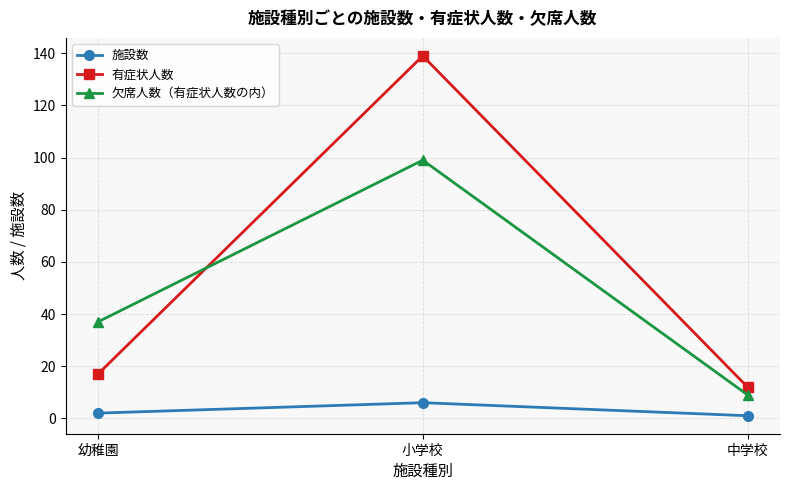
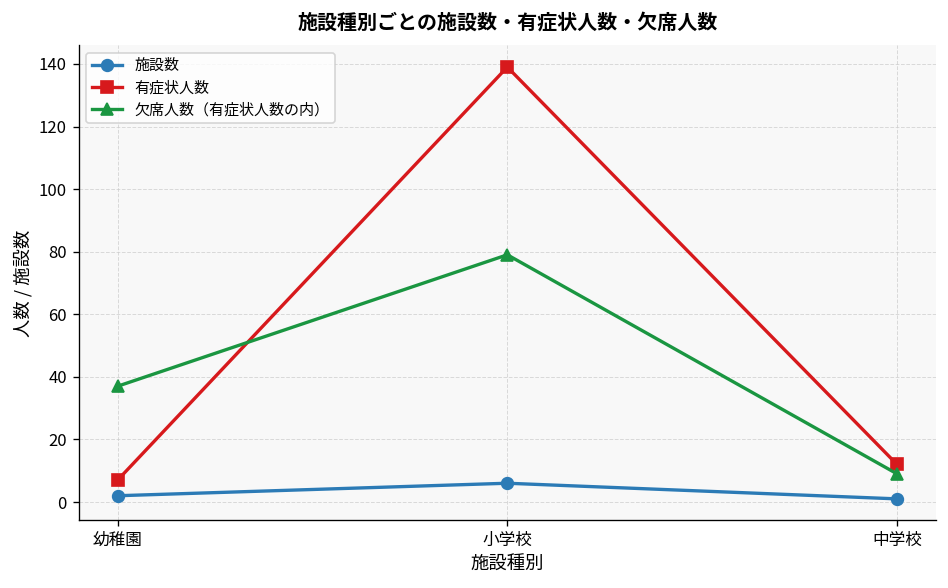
  {
    "施設数": {
      "幼稚園": 2,
      "小学校": 6,
      "中学校": 1
    },
    "有症状人数": {
-     "幼稚園": 17,
+     "幼稚園": 7,
      "小学校": 139,
      "中学校": 12
    },
    "欠席人数（有症状人数の内）": {
      "幼稚園": 37,
-     "小学校": 99,
+     "小学校": 79,
      "中学校": 9
    }
  }
